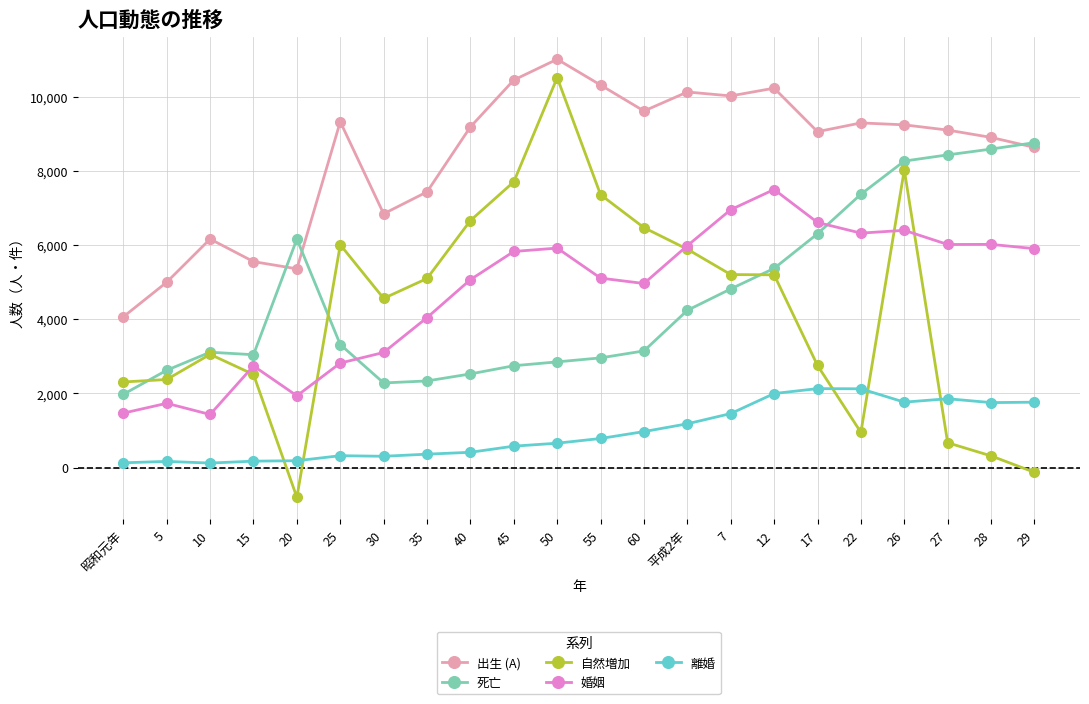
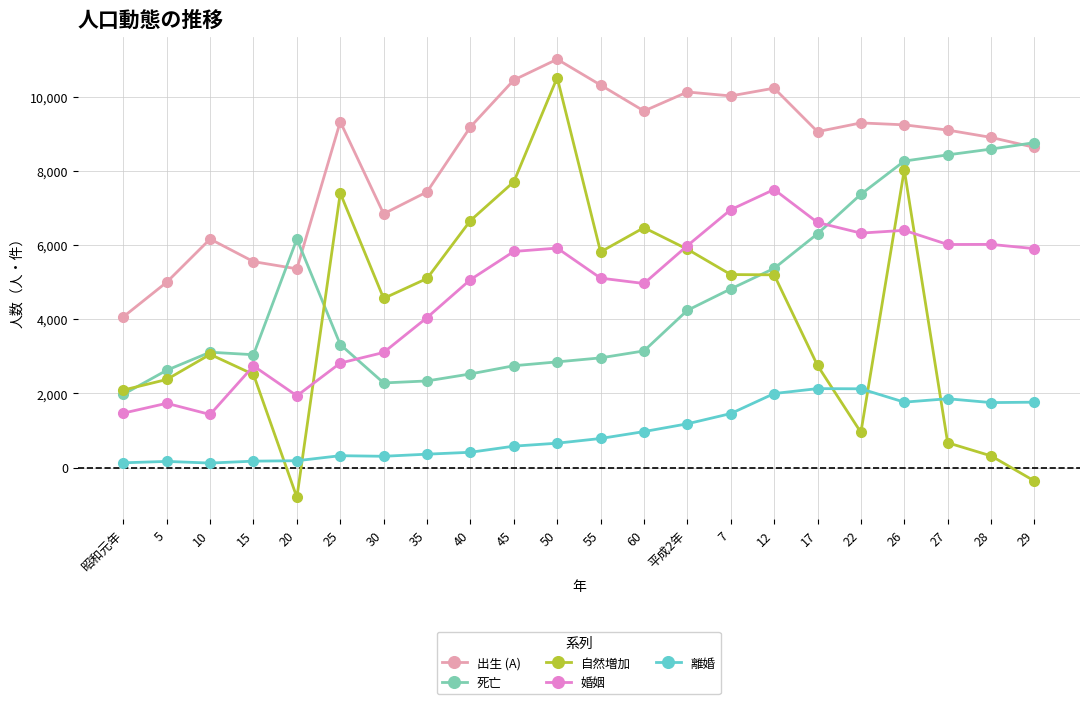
  {
    "自然増加": {
-     "昭和元年": "2,300",
+     "昭和元年": "2,100",
      "5": "2,400",
      "15": "2,500",
      "20": "-800",
-     "25": "6,000",
+     "25": "7,400",
      "30": "4,600",
      "35": "5,100",
      "40": "6,700",
      "45": "7,700",
      "50": "10,500",
-     "55": "7,400",
+     "55": "5,800",
      "60": "6,500",
      "平成2年": "5,900",
      "7": "5,200",
      "12": "5,200",
      "17": "2,800",
      "22": "900",
      "26": "8,000",
      "27": "700",
      "28": "300",
-     "29": "-100"
+     "29": "-400"
    }
  }
